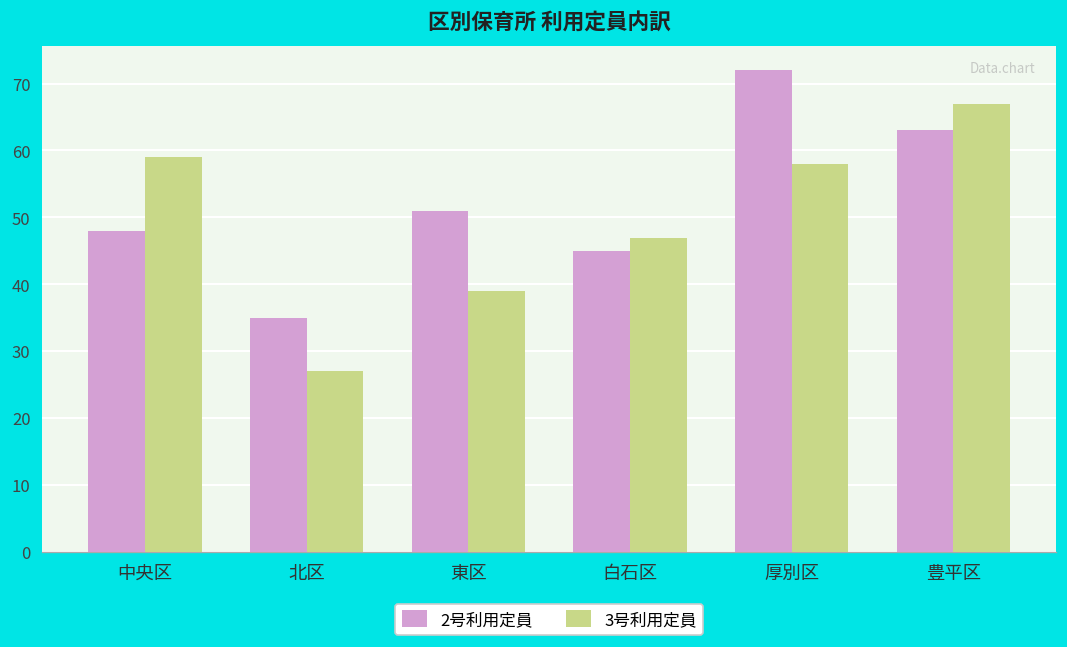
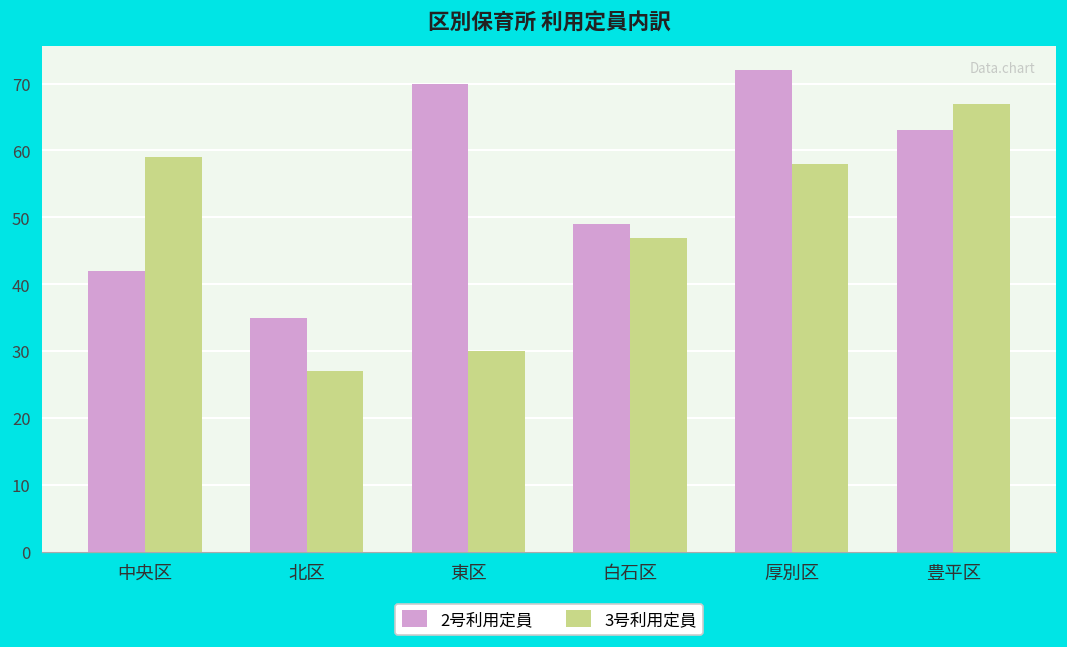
  {
    "2号利用定員": {
-     "中央区": 48,
+     "中央区": 42,
      "北区": 35,
-     "東区": 51,
-     "白石区": 45,
+     "東区": 70,
+     "白石区": 49,
      "厚別区": 72,
      "豊平区": 63
    },
    "3号利用定員": {
      "中央区": 59,
      "北区": 27,
-     "東区": 39,
+     "東区": 30,
      "白石区": 47,
      "厚別区": 58,
      "豊平区": 67
    }
  }
